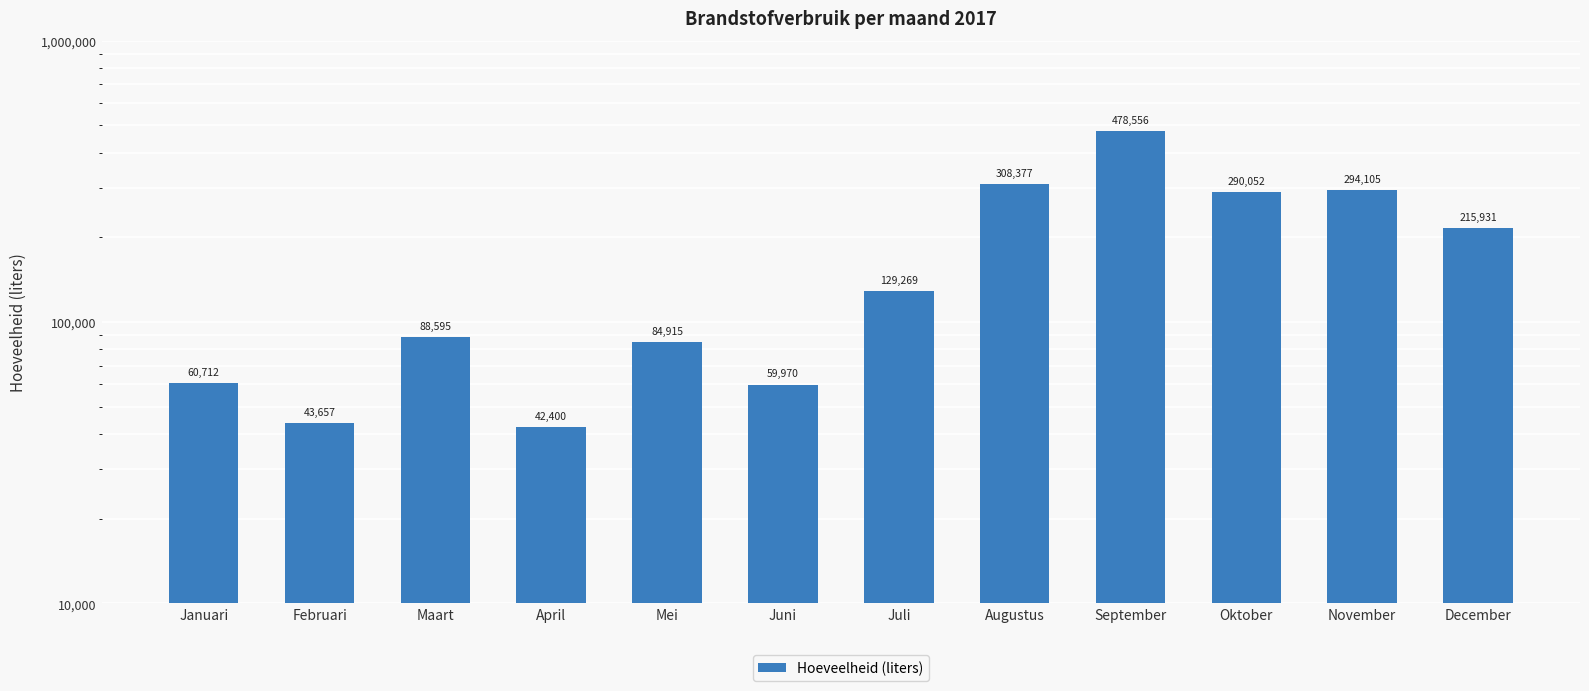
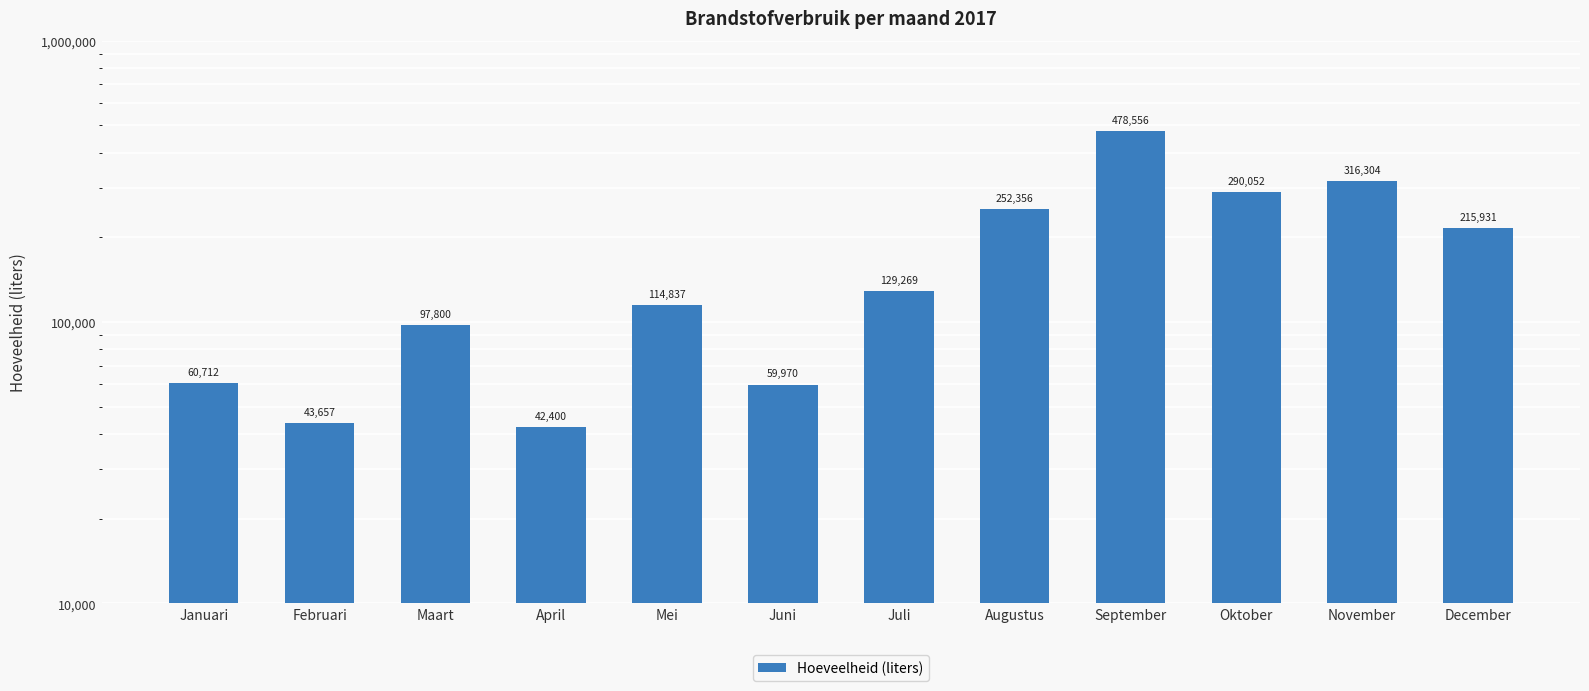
  {
    "Januari": "60,712",
    "Februari": "43,657",
-   "Maart": "88,595",
+   "Maart": "97,800",
    "April": "42,400",
-   "Mei": "84,915",
+   "Mei": "114,837",
    "Juni": "59,970",
    "Juli": "129,269",
-   "Augustus": "308,377",
+   "Augustus": "252,356",
    "September": "478,556",
    "Oktober": "290,052",
-   "November": "294,105",
+   "November": "316,304",
    "December": "215,931"
  }
